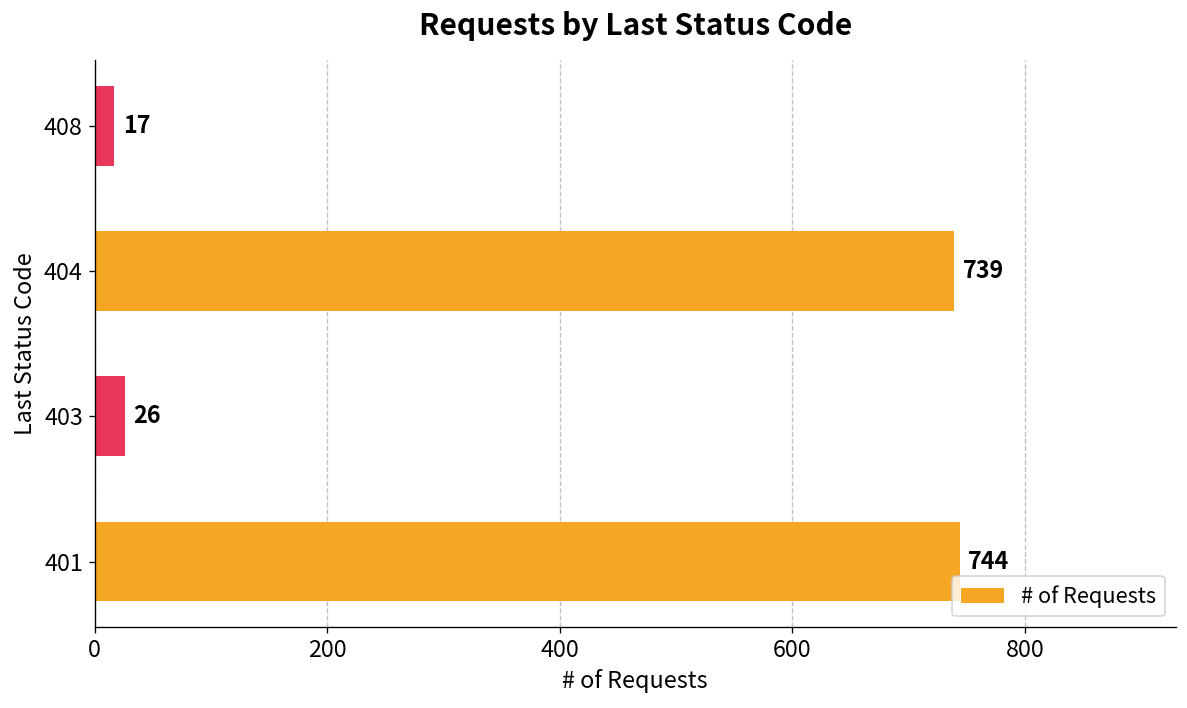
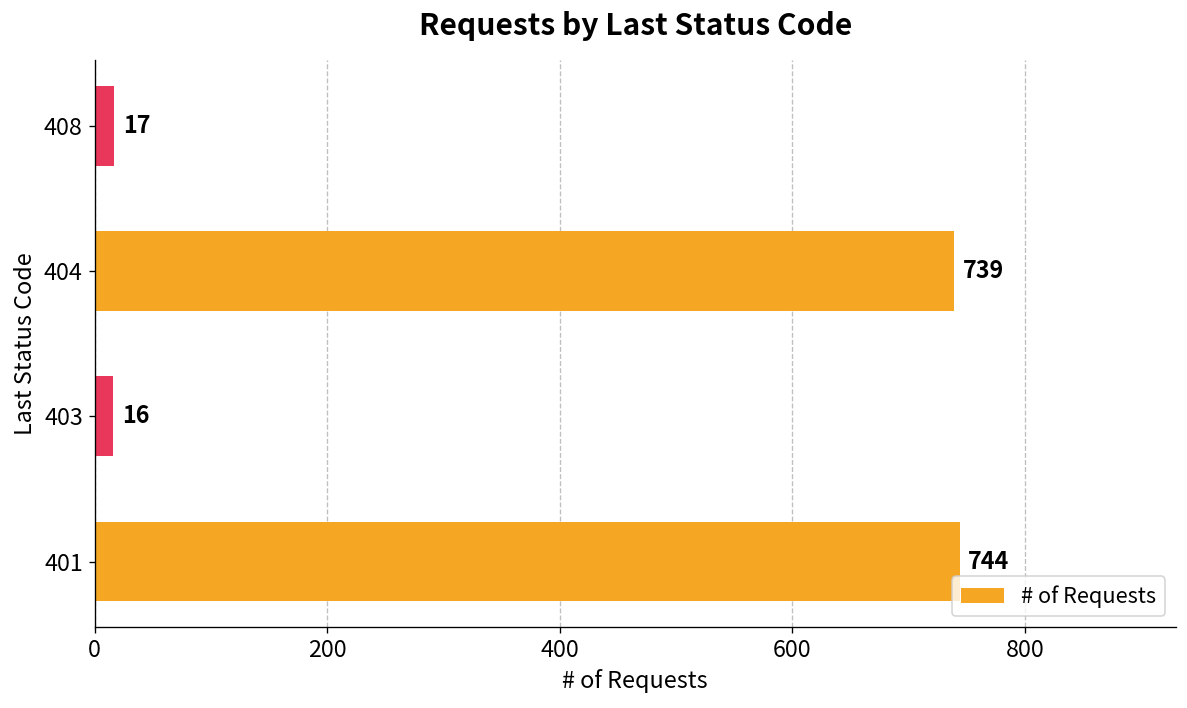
  {
    "408": 17,
    "404": 739,
-   "403": 26,
+   "403": 16,
    "401": 744
  }
